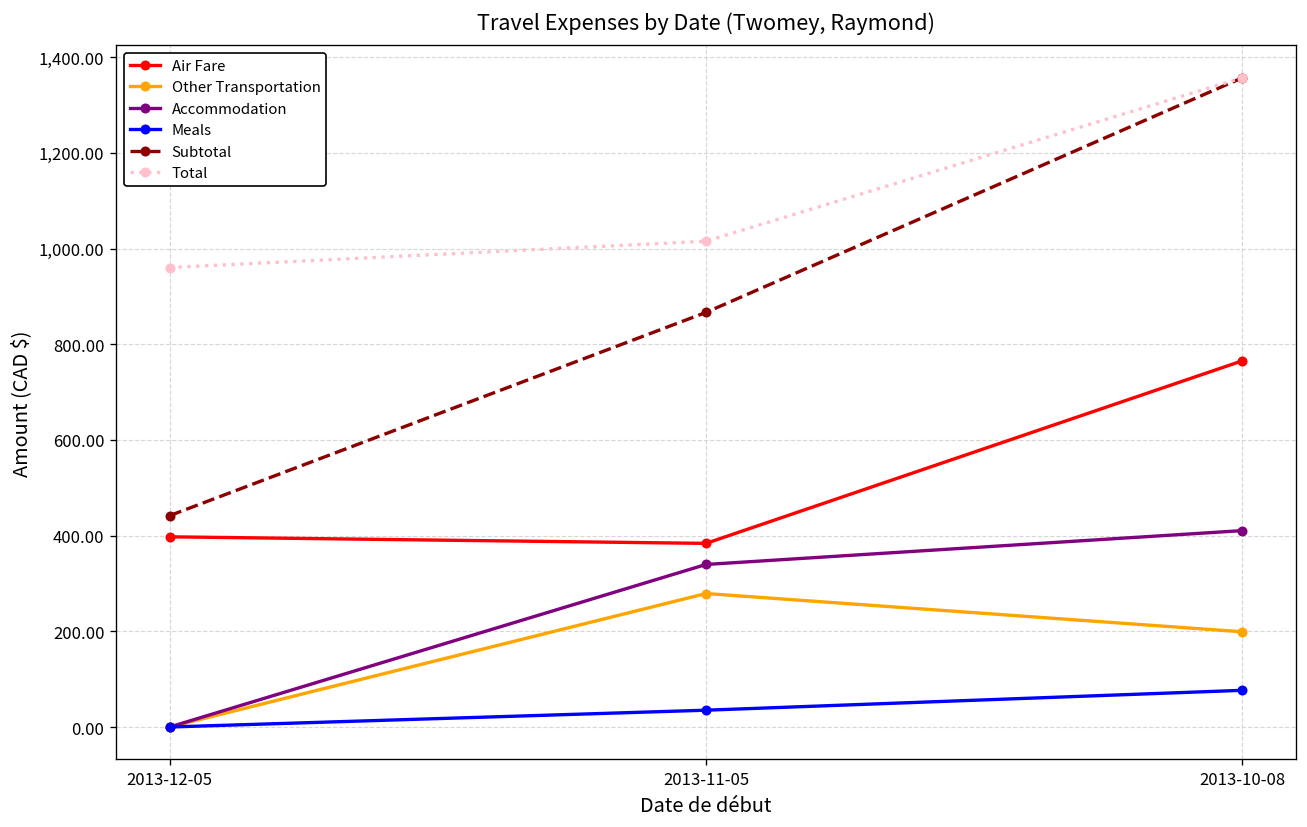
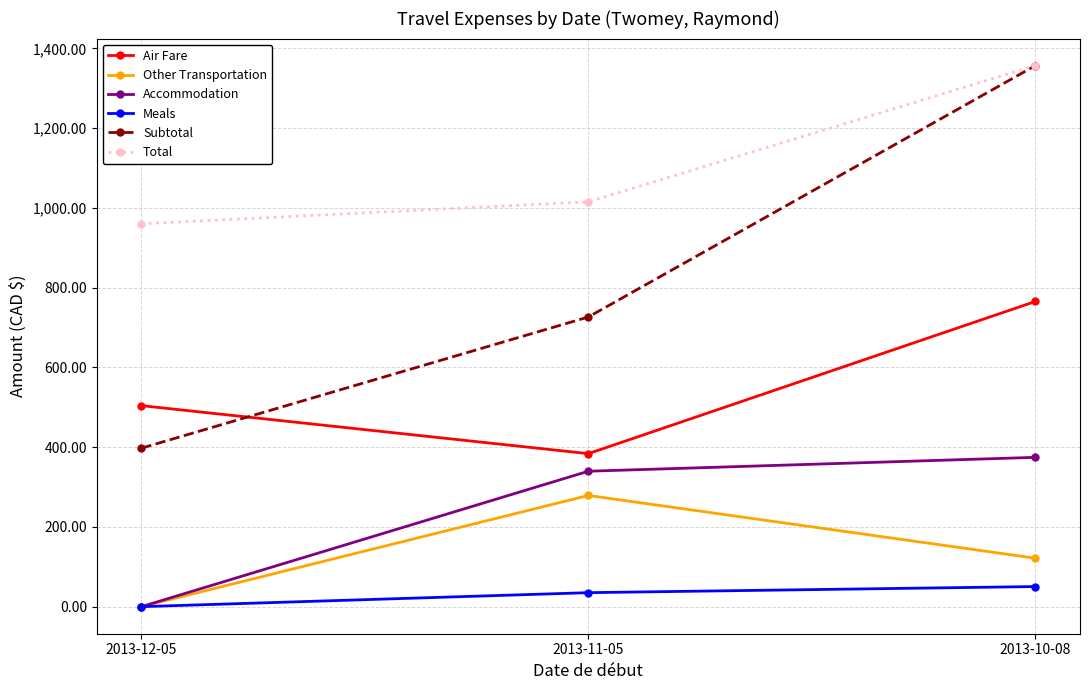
  {
    "Air Fare": {
-     "2013-12-05": "400",
+     "2013-12-05": "500",
      "2013-11-05": "380",
      "2013-10-08": "770"
    },
    "Other Transportation": {
      "2013-11-05": "280",
-     "2013-10-08": "200"
+     "2013-10-08": "120"
    },
    "Accommodation": {
      "2013-11-05": "340",
-     "2013-10-08": "410"
+     "2013-10-08": "370"
    },
    "Meals": {
      "2013-11-05": "40",
-     "2013-10-08": "80"
+     "2013-10-08": "50"
    },
    "Subtotal": {
-     "2013-12-05": "440",
-     "2013-11-05": "870"
+     "2013-12-05": "400",
+     "2013-11-05": "730"
    },
    "Total": {
      "2013-12-05": "960",
      "2013-11-05": "1,020"
    }
  }
